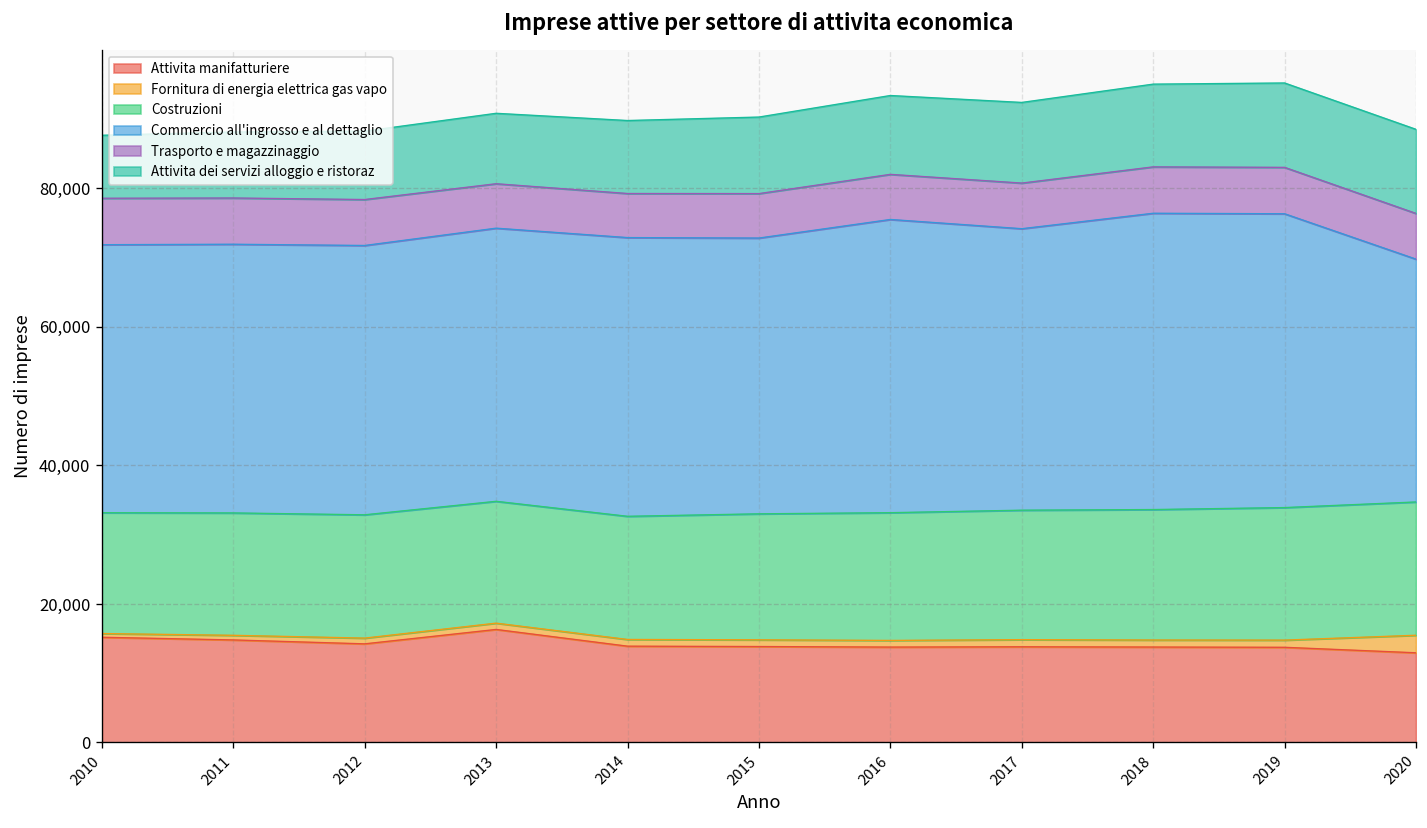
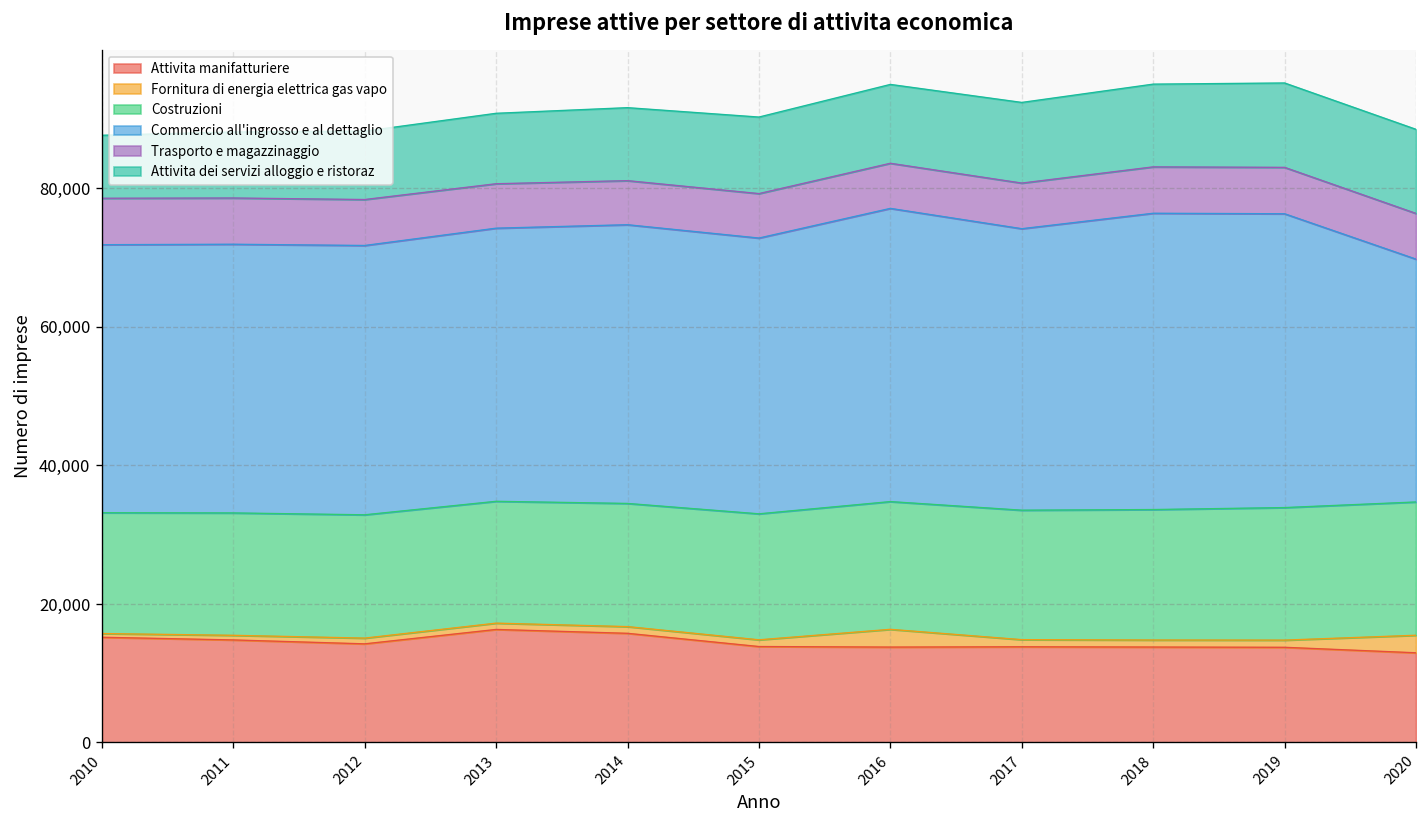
  {
    "Attivita manifatturiere": {
      "2010": "15,000",
      "2011": "15,000",
      "2012": "14,000",
      "2013": "16,000",
-     "2014": "14,000",
+     "2014": "16,000",
      "2015": "14,000",
      "2016": "14,000",
      "2017": "14,000",
      "2018": "14,000",
      "2019": "14,000",
      "2020": "13,000"
    },
    "Fornitura di energia elettrica gas vapo": {
      "2010": "1,000",
      "2011": "1,000",
      "2012": "1,000",
      "2013": "1,000",
      "2014": "1,000",
      "2015": "1,000",
-     "2016": "1,000",
+     "2016": "3,000",
      "2017": "1,000",
      "2018": "1,000",
      "2019": "1,000",
      "2020": "3,000"
    },
    "Commercio all'ingrosso e al dettaglio": {
      "2010": "39,000",
      "2011": "39,000",
      "2012": "39,000",
      "2013": "39,000",
      "2014": "40,000",
      "2015": "40,000",
      "2016": "42,000",
      "2017": "41,000",
      "2018": "43,000",
      "2019": "42,000",
      "2020": "35,000"
    },
    "Trasporto e magazzinaggio": {
      "2010": "7,000",
      "2011": "7,000",
      "2012": "7,000",
      "2013": "6,000",
      "2014": "6,000",
      "2015": "6,000",
      "2016": "7,000",
      "2017": "7,000",
      "2018": "7,000",
      "2019": "7,000",
      "2020": "7,000"
    }
  }
